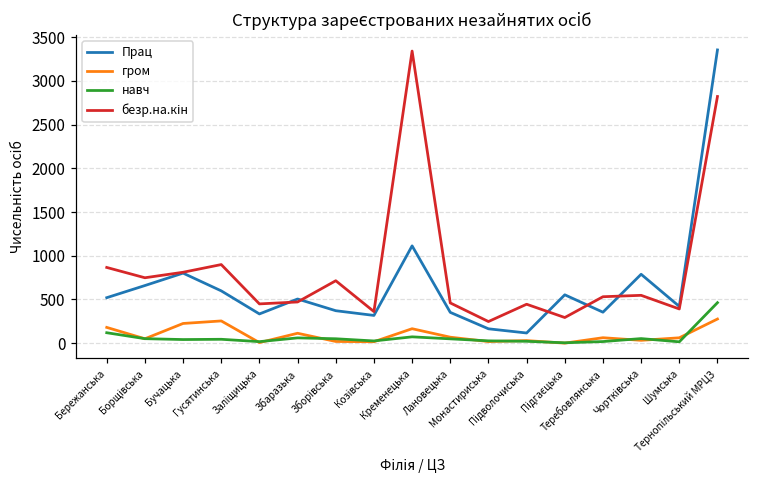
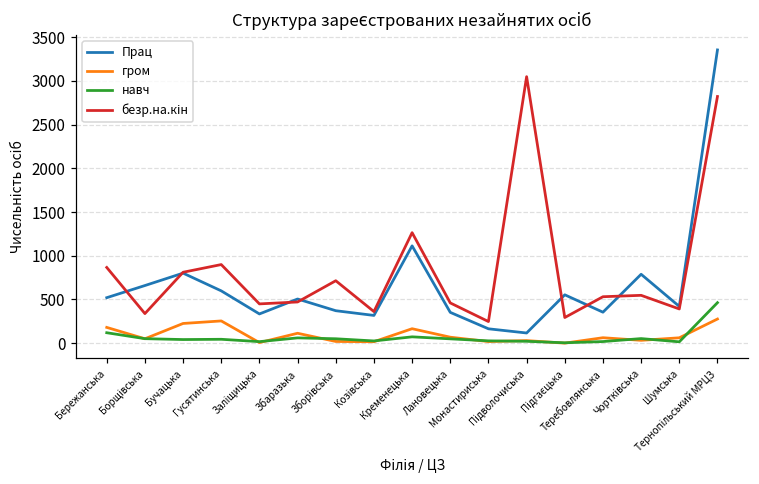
  {
    "Прац": {
      "Бережанська": 500,
      "Борщівська": 700,
      "Гусятинська": 600,
      "Заліщицька": 300,
      "Збаразька": 500,
      "Зборівська": 400,
      "Козівська": 300,
      "Кременецька": 1100,
      "Лановецька": 400,
      "Монастириська": 200,
      "Підволочиська": 100,
      "Підгаєцька": 600,
      "Теребовлянська": 400,
      "Чортківська": 800,
      "Тернопільський МРЦЗ": 3400
    },
    "гром": {
      "Бережанська": 200,
      "Бучацька": 200,
      "Гусятинська": 300,
      "Збаразька": 100,
      "Кременецька": 200,
      "Теребовлянська": 100,
      "Шумська": 100,
      "Тернопільський МРЦЗ": 300
    },
    "навч": {
      "Бережанська": 100,
      "Бучацька": 0,
      "Гусятинська": 0,
      "Збаразька": 100,
      "Кременецька": 100,
      "Теребовлянська": 0,
      "Шумська": 0,
      "Тернопільський МРЦЗ": 500
    },
    "безр.на.кін": {
      "Бережанська": 900,
-     "Борщівська": 700,
+     "Борщівська": 300,
      "Гусятинська": 900,
      "Заліщицька": 400,
      "Збаразька": 500,
      "Зборівська": 700,
      "Козівська": 400,
-     "Кременецька": 3300,
+     "Кременецька": 1300,
      "Лановецька": 500,
      "Монастириська": 200,
-     "Підволочиська": 400,
+     "Підволочиська": 3000,
      "Підгаєцька": 300,
      "Теребовлянська": 500,
      "Чортківська": 500,
      "Тернопільський МРЦЗ": 2800
    }
  }
